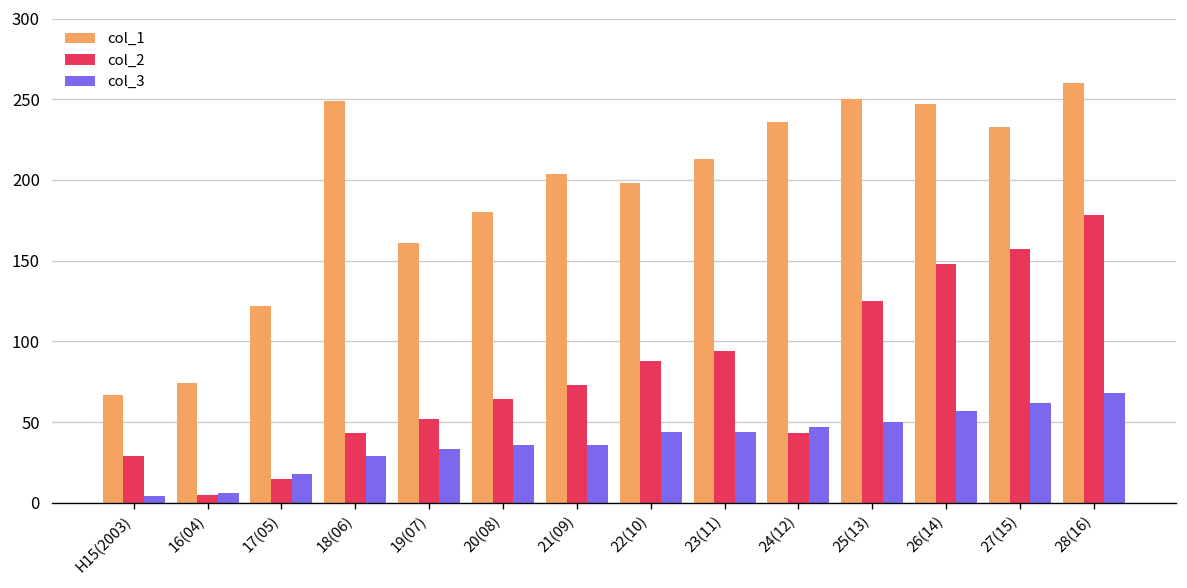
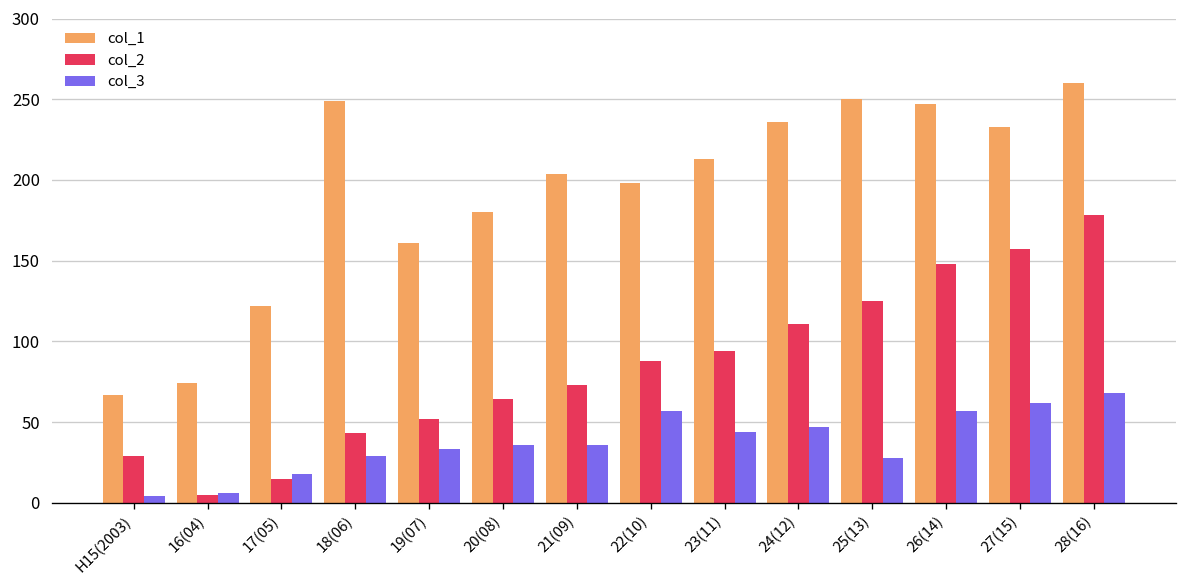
  {
    "col_1": {
      "H15(2003)": 67,
      "16(04)": 74,
      "17(05)": 122,
      "18(06)": 249,
      "19(07)": 161,
      "20(08)": 180,
      "21(09)": 204,
      "22(10)": 198,
      "23(11)": 213,
      "24(12)": 236,
      "25(13)": 250,
      "26(14)": 247,
      "27(15)": 233,
      "28(16)": 260
    },
    "col_2": {
      "H15(2003)": 29,
      "16(04)": 5,
      "17(05)": 15,
      "18(06)": 43,
      "19(07)": 52,
      "20(08)": 64,
      "21(09)": 73,
      "22(10)": 88,
      "23(11)": 94,
-     "24(12)": 43,
+     "24(12)": 111,
      "25(13)": 125,
      "26(14)": 148,
      "27(15)": 157,
      "28(16)": 178
    },
    "col_3": {
      "H15(2003)": 4,
      "16(04)": 6,
      "17(05)": 18,
      "18(06)": 29,
      "19(07)": 33,
      "20(08)": 36,
      "21(09)": 36,
-     "22(10)": 44,
+     "22(10)": 57,
      "23(11)": 44,
      "24(12)": 47,
-     "25(13)": 50,
+     "25(13)": 28,
      "26(14)": 57,
      "27(15)": 62,
      "28(16)": 68
    }
  }
